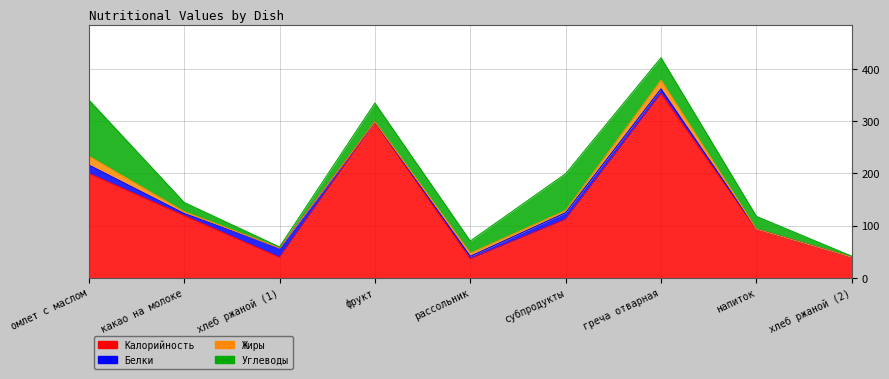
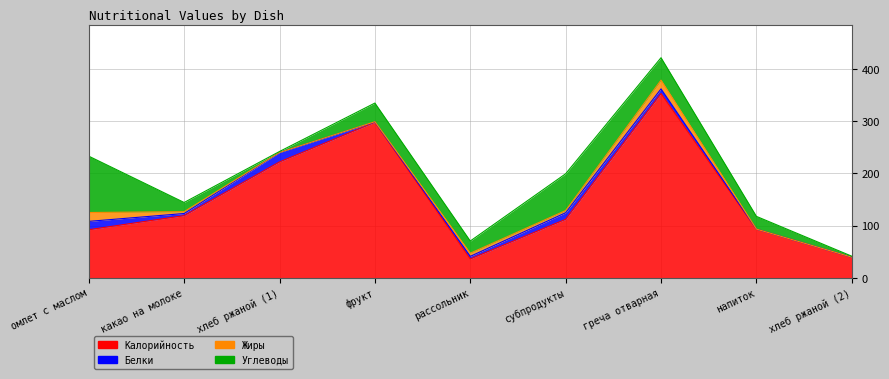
  {
    "Калорийность": {
-     "омлет с маслом": 200,
-     "хлеб ржаной (1)": 40,
+     "омлет с маслом": 90,
+     "хлеб ржаной (1)": 220,
      "рассольник": 40,
      "субпродукты": 110,
      "греча отварная": 350
    },
    "Белки": {
      "омлет с маслом": 20,
      "рассольник": 0,
      "греча отварная": 10
    },
    "Жиры": {
      "омлет с маслом": 20,
      "рассольник": 10,
      "греча отварная": 20
    },
    "Углеводы": {
      "омлет с маслом": 110,
      "какао на молоке": 20,
      "фрукт": 40,
      "рассольник": 20,
      "субпродукты": 70,
      "греча отварная": 40,
      "напиток": 20
    }
  }
